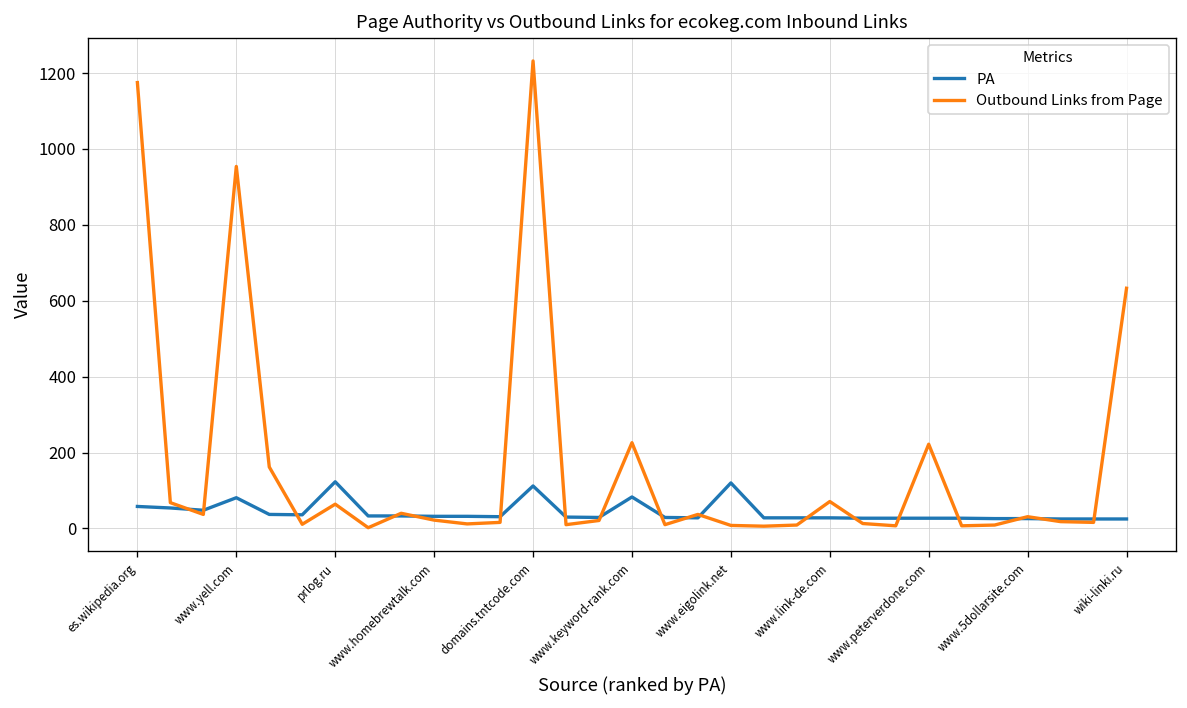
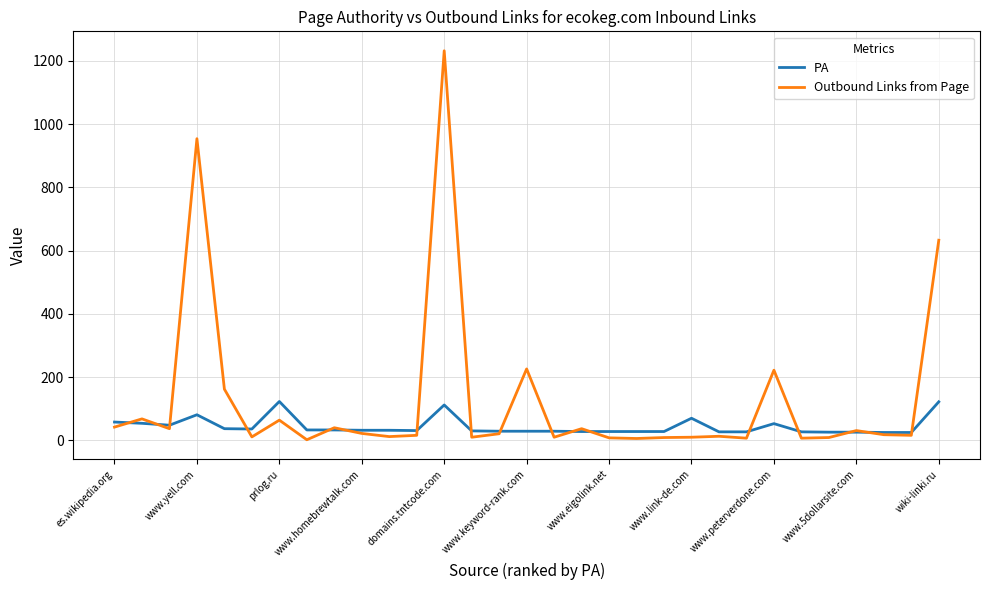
  {
    "PA": {
      "es.wikipedia.org": 60,
      "www.yell.com": 80,
      "prlog.ru": 120,
      "www.homebrewtalk.com": 30,
      "domains.tntcode.com": 110,
-     "www.keyword-rank.com": 80,
-     "www.eigolink.net": 120,
-     "www.link-de.com": 30,
-     "www.peterverdone.com": 30,
-     "wiki-linki.ru": 30
+     "www.keyword-rank.com": 30,
+     "www.eigolink.net": 30,
+     "www.link-de.com": 70,
+     "www.peterverdone.com": 50,
+     "wiki-linki.ru": 120
    },
    "Outbound Links from Page": {
-     "es.wikipedia.org": 1180,
+     "es.wikipedia.org": 40,
      "www.yell.com": 950,
      "prlog.ru": 60,
      "www.homebrewtalk.com": 20,
      "domains.tntcode.com": 1230,
      "www.keyword-rank.com": 230,
      "www.eigolink.net": 10,
-     "www.link-de.com": 70,
+     "www.link-de.com": 10,
      "www.peterverdone.com": 220,
      "wiki-linki.ru": 630
    }
  }
